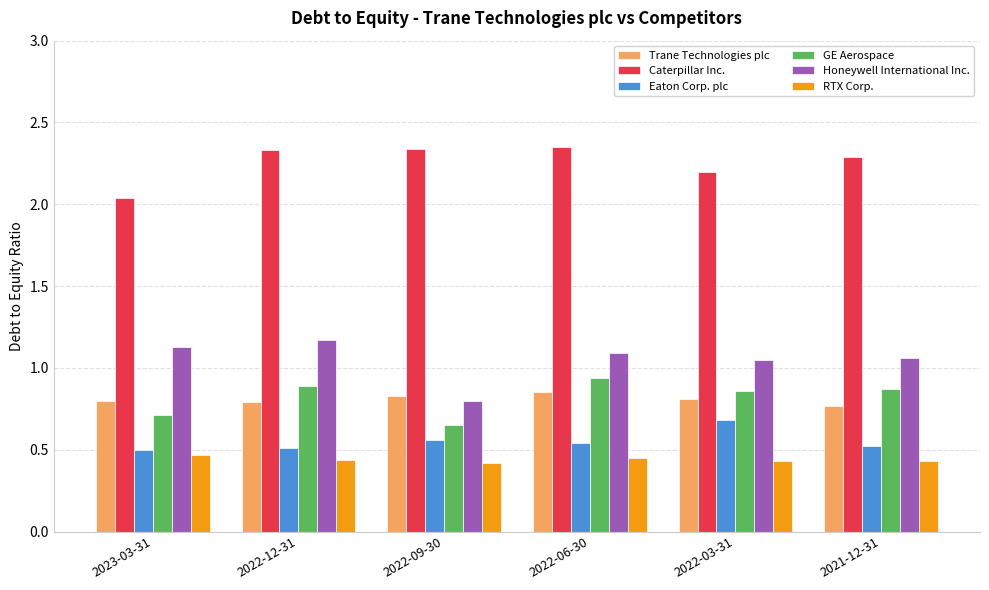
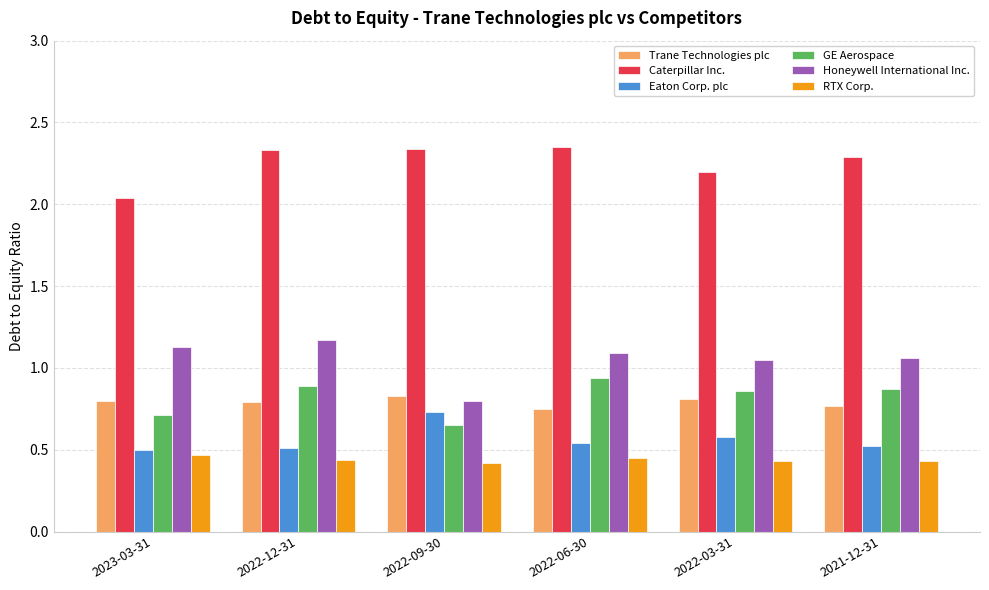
  {
    "Trane Technologies plc": {
      "2023-03-31": 0.80,
      "2022-12-31": 0.79,
      "2022-09-30": 0.83,
-     "2022-06-30": 0.85,
+     "2022-06-30": 0.75,
      "2022-03-31": 0.81,
      "2021-12-31": 0.77
    },
    "Caterpillar Inc.": {
      "2023-03-31": 2.04,
      "2022-12-31": 2.33,
      "2022-09-30": 2.34,
      "2022-06-30": 2.35,
      "2022-03-31": 2.20,
      "2021-12-31": 2.29
    },
    "Eaton Corp. plc": {
      "2023-03-31": 0.50,
      "2022-12-31": 0.51,
-     "2022-09-30": 0.56,
+     "2022-09-30": 0.73,
      "2022-06-30": 0.54,
-     "2022-03-31": 0.68,
+     "2022-03-31": 0.58,
      "2021-12-31": 0.52
    },
    "GE Aerospace": {
      "2023-03-31": 0.71,
      "2022-12-31": 0.89,
      "2022-09-30": 0.65,
      "2022-06-30": 0.94,
      "2022-03-31": 0.86,
      "2021-12-31": 0.87
    },
    "Honeywell International Inc.": {
      "2023-03-31": 1.13,
      "2022-12-31": 1.17,
      "2022-09-30": 0.80,
      "2022-06-30": 1.09,
      "2022-03-31": 1.05,
      "2021-12-31": 1.06
    },
    "RTX Corp.": {
      "2023-03-31": 0.47,
      "2022-12-31": 0.44,
      "2022-09-30": 0.42,
      "2022-06-30": 0.45,
      "2022-03-31": 0.43,
      "2021-12-31": 0.43
    }
  }
